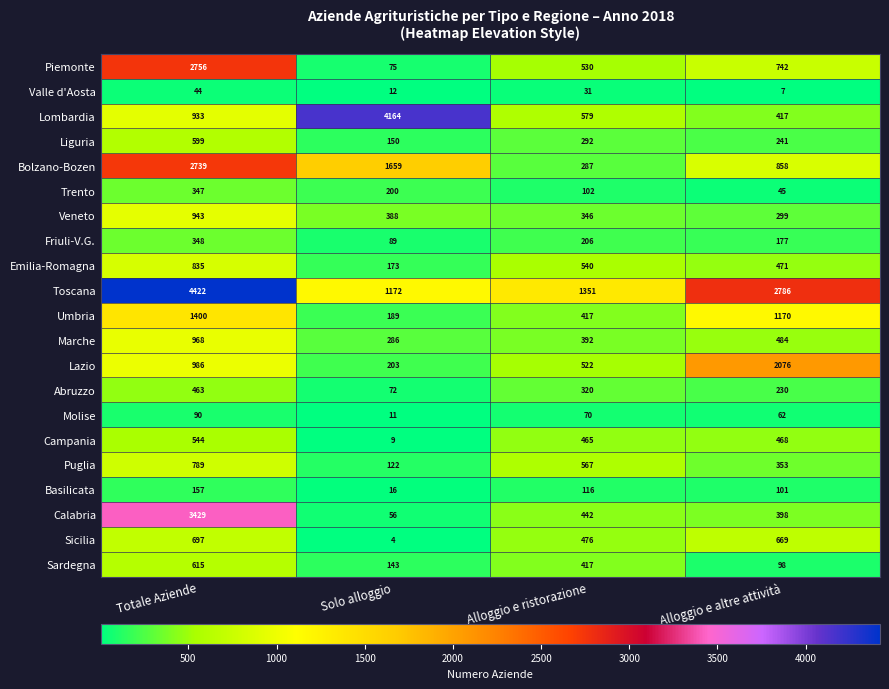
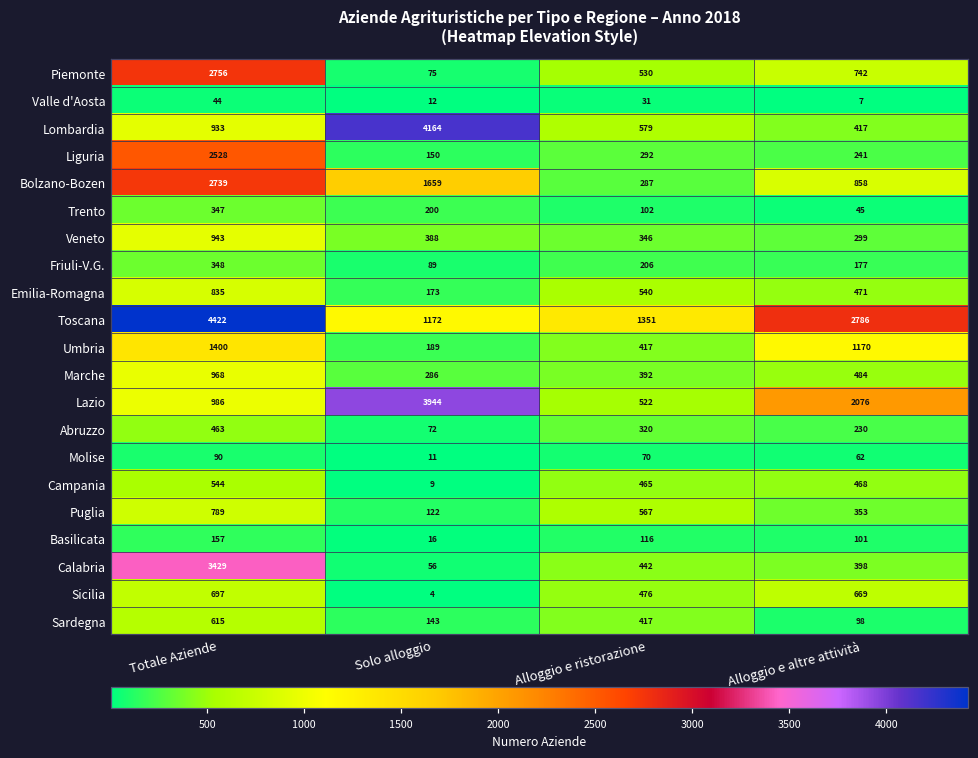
  {
    "Piemonte": {
      "Totale Aziende": 2756,
      "Solo alloggio": 75,
      "Alloggio e ristorazione": 530,
      "Alloggio e altre attività": 742
    },
    "Valle d'Aosta": {
      "Totale Aziende": 44,
      "Solo alloggio": 12,
      "Alloggio e ristorazione": 31,
      "Alloggio e altre attività": 7
    },
    "Lombardia": {
      "Totale Aziende": 933,
      "Solo alloggio": 4164,
      "Alloggio e ristorazione": 579,
      "Alloggio e altre attività": 417
    },
    "Liguria": {
-     "Totale Aziende": 599,
+     "Totale Aziende": 2528,
      "Solo alloggio": 150,
      "Alloggio e ristorazione": 292,
      "Alloggio e altre attività": 241
    },
    "Bolzano-Bozen": {
      "Totale Aziende": 2739,
      "Solo alloggio": 1659,
      "Alloggio e ristorazione": 287,
      "Alloggio e altre attività": 858
    },
    "Trento": {
      "Totale Aziende": 347,
      "Solo alloggio": 200,
      "Alloggio e ristorazione": 102,
      "Alloggio e altre attività": 45
    },
    "Veneto": {
      "Totale Aziende": 943,
      "Solo alloggio": 388,
      "Alloggio e ristorazione": 346,
      "Alloggio e altre attività": 299
    },
    "Friuli-V.G.": {
      "Totale Aziende": 348,
      "Solo alloggio": 89,
      "Alloggio e ristorazione": 206,
      "Alloggio e altre attività": 177
    },
    "Emilia-Romagna": {
      "Totale Aziende": 835,
      "Solo alloggio": 173,
      "Alloggio e ristorazione": 540,
      "Alloggio e altre attività": 471
    },
    "Toscana": {
      "Totale Aziende": 4422,
      "Solo alloggio": 1172,
      "Alloggio e ristorazione": 1351,
      "Alloggio e altre attività": 2786
    },
    "Umbria": {
      "Totale Aziende": 1400,
      "Solo alloggio": 189,
      "Alloggio e ristorazione": 417,
      "Alloggio e altre attività": 1170
    },
    "Marche": {
      "Totale Aziende": 968,
      "Solo alloggio": 286,
      "Alloggio e ristorazione": 392,
      "Alloggio e altre attività": 484
    },
    "Lazio": {
      "Totale Aziende": 986,
-     "Solo alloggio": 203,
+     "Solo alloggio": 3944,
      "Alloggio e ristorazione": 522,
      "Alloggio e altre attività": 2076
    },
    "Abruzzo": {
      "Totale Aziende": 463,
      "Solo alloggio": 72,
      "Alloggio e ristorazione": 320,
      "Alloggio e altre attività": 230
    },
    "Molise": {
      "Totale Aziende": 90,
      "Solo alloggio": 11,
      "Alloggio e ristorazione": 70,
      "Alloggio e altre attività": 62
    },
    "Campania": {
      "Totale Aziende": 544,
      "Solo alloggio": 9,
      "Alloggio e ristorazione": 465,
      "Alloggio e altre attività": 468
    },
    "Puglia": {
      "Totale Aziende": 789,
      "Solo alloggio": 122,
      "Alloggio e ristorazione": 567,
      "Alloggio e altre attività": 353
    },
    "Basilicata": {
      "Totale Aziende": 157,
      "Solo alloggio": 16,
      "Alloggio e ristorazione": 116,
      "Alloggio e altre attività": 101
    },
    "Calabria": {
      "Totale Aziende": 3429,
      "Solo alloggio": 56,
      "Alloggio e ristorazione": 442,
      "Alloggio e altre attività": 398
    },
    "Sicilia": {
      "Totale Aziende": 697,
      "Solo alloggio": 4,
      "Alloggio e ristorazione": 476,
      "Alloggio e altre attività": 669
    },
    "Sardegna": {
      "Totale Aziende": 615,
      "Solo alloggio": 143,
      "Alloggio e ristorazione": 417,
      "Alloggio e altre attività": 98
    }
  }
